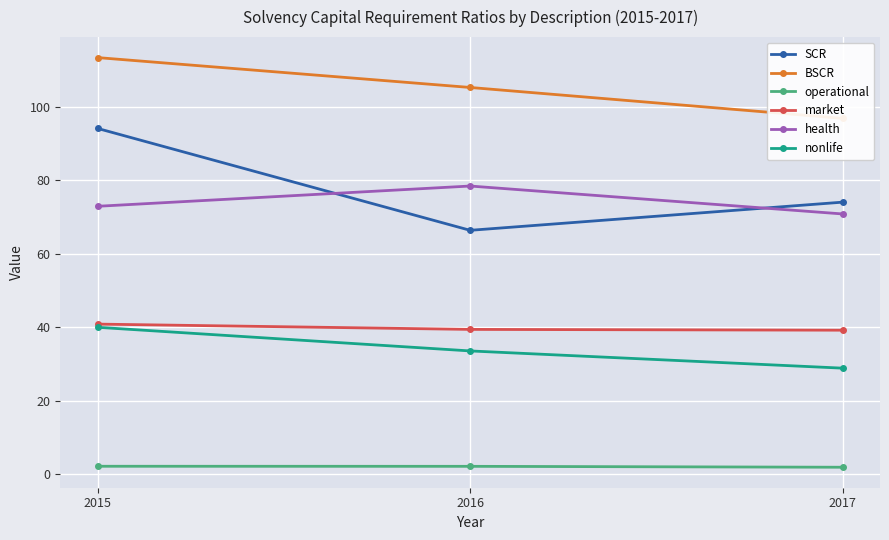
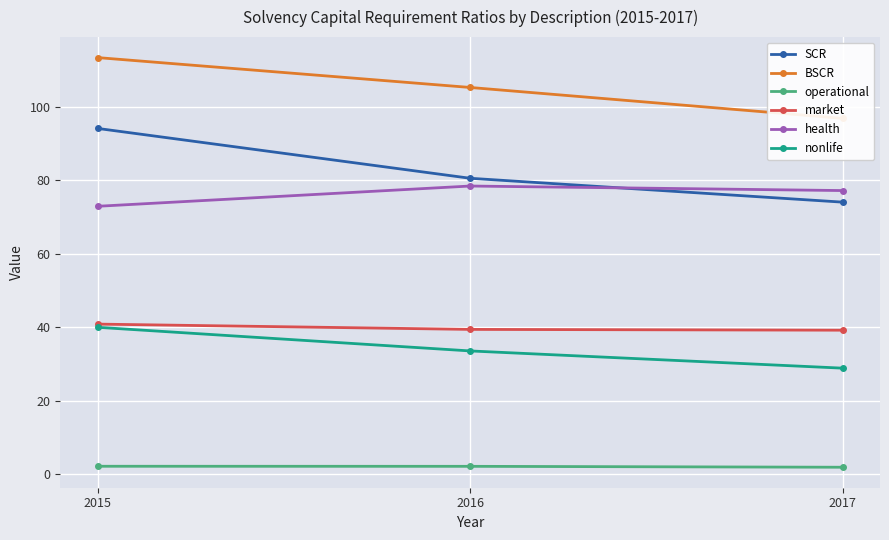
  {
    "SCR": {
      "2015": 94,
-     "2016": 66,
+     "2016": 81,
      "2017": 74
    },
    "health": {
      "2015": 73,
      "2016": 78,
-     "2017": 71
+     "2017": 77
    }
  }
